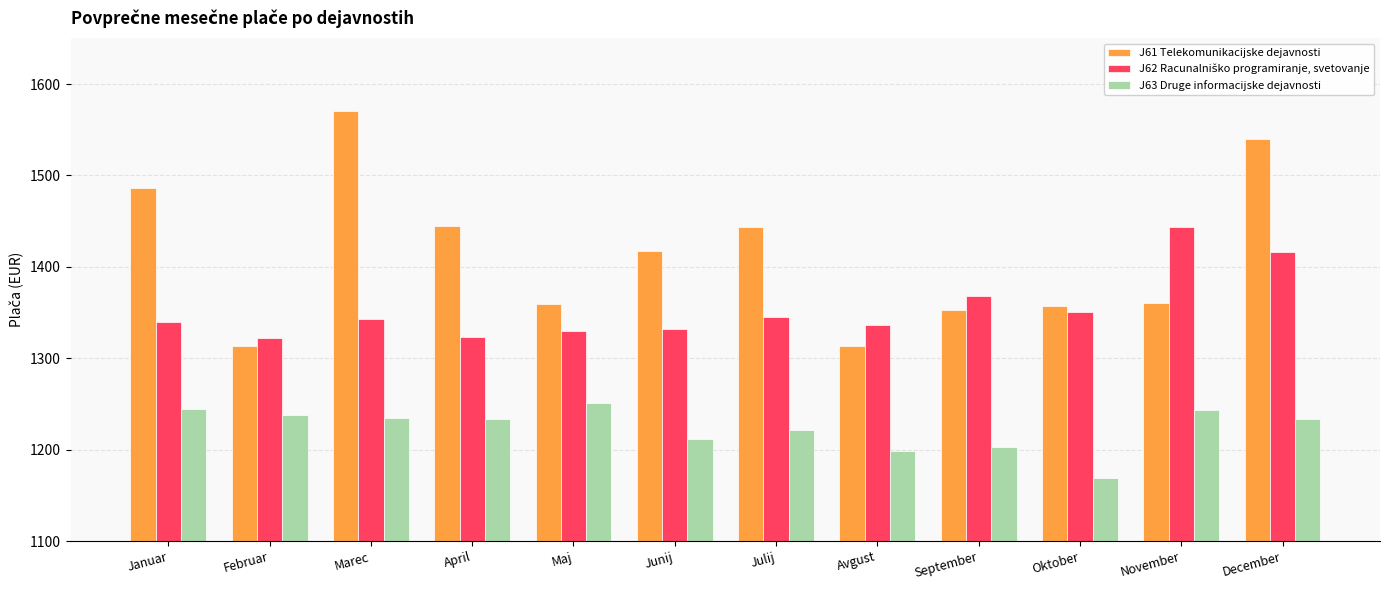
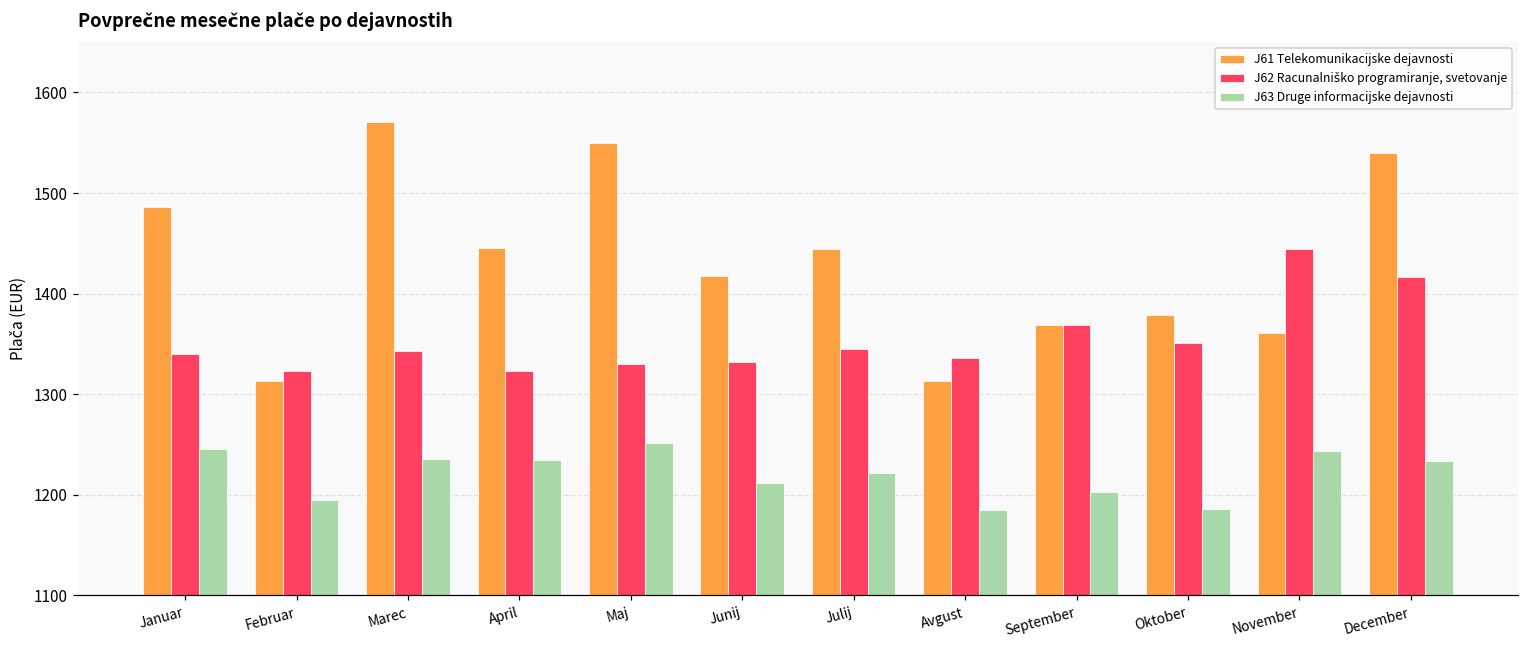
  {
    "J61 Telekomunikacijske dejavnosti": {
      "Januar": 1490,
      "Februar": 1310,
      "Marec": 1570,
      "April": 1450,
-     "Maj": 1360,
+     "Maj": 1550,
      "Junij": 1420,
      "Julij": 1440,
      "Avgust": 1310,
-     "September": 1350,
-     "Oktober": 1360,
+     "September": 1370,
+     "Oktober": 1380,
      "November": 1360,
      "December": 1540
    },
    "J62 Racunalniško programiranje, svetovanje": {
      "Januar": 1340,
      "Februar": 1320,
      "Marec": 1340,
      "April": 1320,
      "Maj": 1330,
      "Junij": 1330,
      "Julij": 1340,
      "Avgust": 1340,
      "September": 1370,
      "Oktober": 1350,
      "November": 1440,
      "December": 1420
    },
    "J63 Druge informacijske dejavnosti": {
      "Januar": 1240,
-     "Februar": 1240,
+     "Februar": 1200,
      "Marec": 1230,
      "April": 1230,
      "Maj": 1250,
      "Junij": 1210,
      "Julij": 1220,
-     "Avgust": 1200,
+     "Avgust": 1190,
      "September": 1200,
-     "Oktober": 1170,
+     "Oktober": 1190,
      "November": 1240,
      "December": 1230
    }
  }
